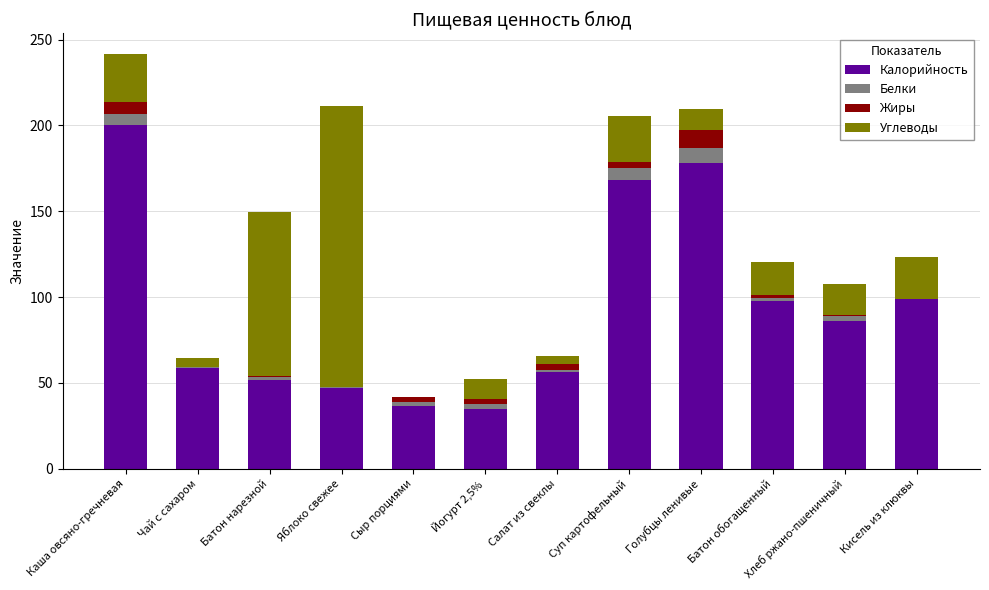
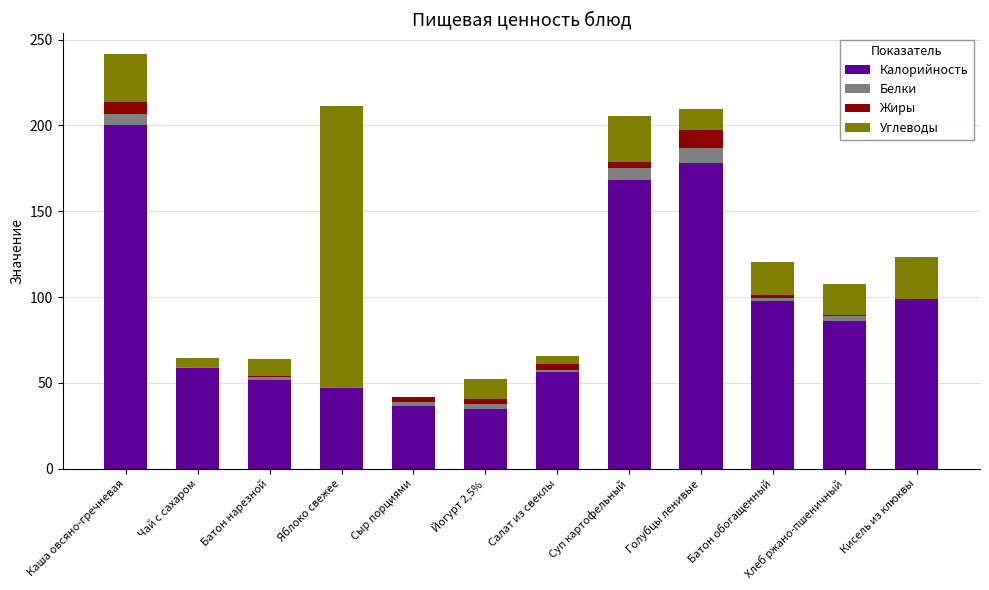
  {
    "Калорийность": {
      "Каша овсяно-гречневая": 200,
      "Чай с сахаром": 59,
      "Батон нарезной": 52,
      "Яблоко свежее": 47,
      "Сыр порциями": 36,
      "Йогурт 2,5%": 35,
      "Салат из свеклы": 56,
      "Суп картофельный": 168,
      "Голубцы ленивые": 178,
      "Батон обогащенный": 98,
      "Хлеб ржано-пшеничный": 86,
      "Кисель из клюквы": 99
    },
    "Белки": {
      "Каша овсяно-гречневая": 7,
      "Сыр порциями": 2,
      "Йогурт 2,5%": 3,
      "Суп картофельный": 7,
      "Голубцы ленивые": 9,
      "Батон обогащенный": 2,
      "Хлеб ржано-пшеничный": 3
    },
    "Жиры": {
      "Каша овсяно-гречневая": 7,
      "Сыр порциями": 3,
      "Йогурт 2,5%": 2,
      "Салат из свеклы": 4,
      "Суп картофельный": 4,
      "Голубцы ленивые": 10,
      "Кисель из клюквы": 0
    },
    "Углеводы": {
      "Каша овсяно-гречневая": 28,
      "Чай с сахаром": 5,
-     "Батон нарезной": 95,
+     "Батон нарезной": 10,
      "Яблоко свежее": 164,
      "Сыр порциями": 0,
      "Йогурт 2,5%": 12,
      "Салат из свеклы": 5,
      "Суп картофельный": 27,
      "Голубцы ленивые": 12,
      "Батон обогащенный": 20,
      "Хлеб ржано-пшеничный": 18,
      "Кисель из клюквы": 25
    }
  }
